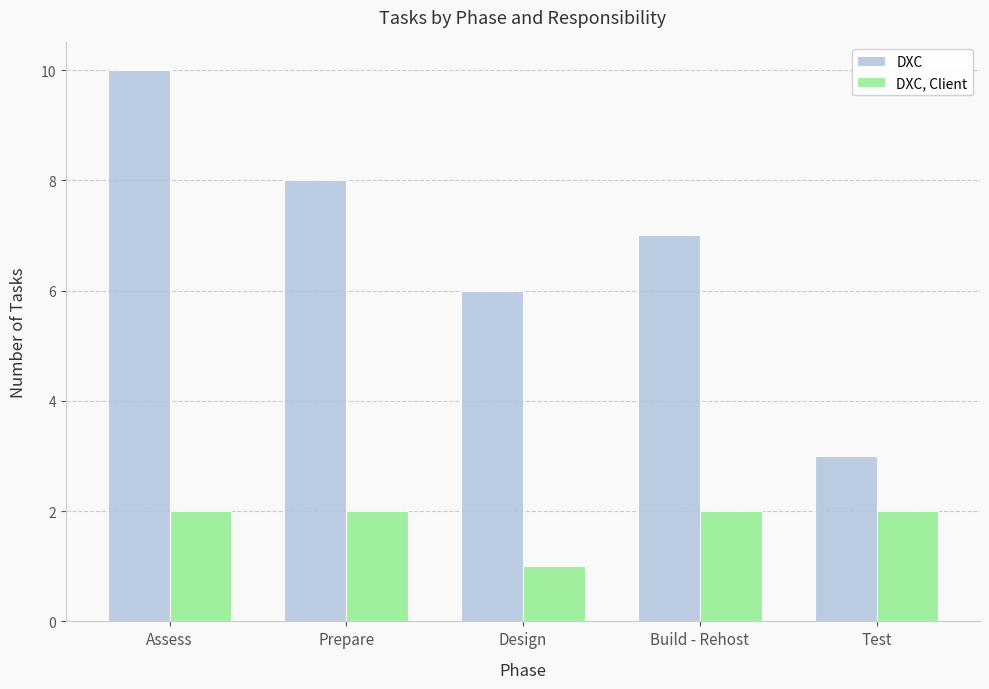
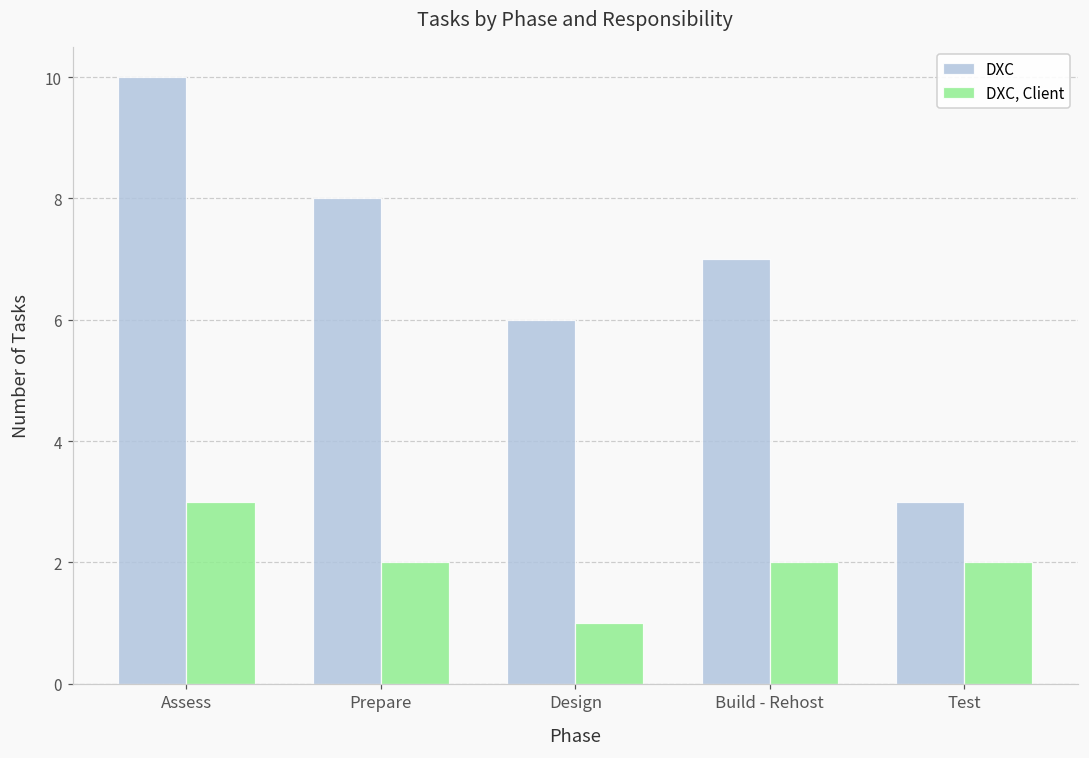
  {
    "DXC": {
      "Assess": 10,
      "Prepare": 8,
      "Design": 6,
      "Build - Rehost": 7,
      "Test": 3
    },
    "DXC, Client": {
-     "Assess": 2,
+     "Assess": 3,
      "Prepare": 2,
      "Design": 1,
      "Build - Rehost": 2,
      "Test": 2
    }
  }
